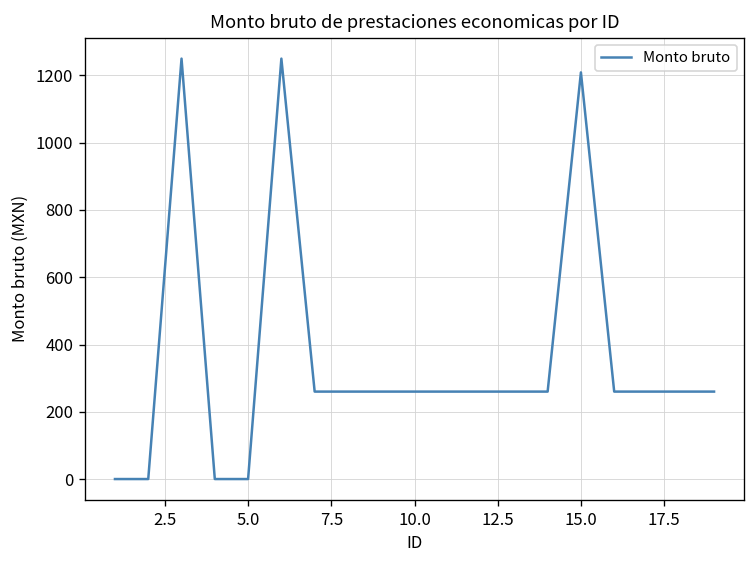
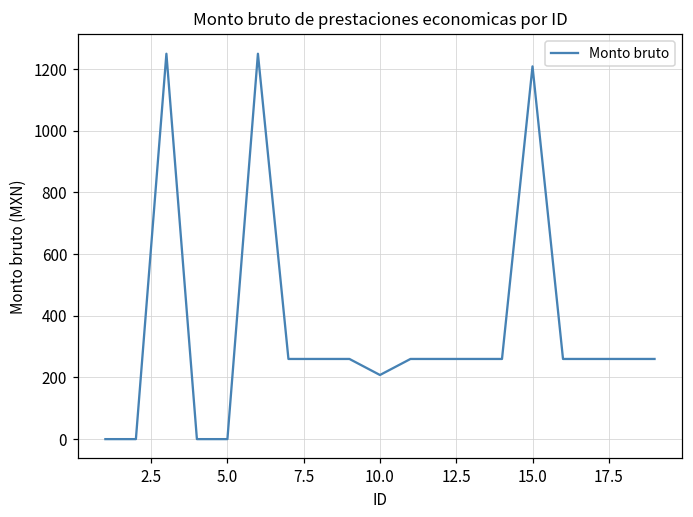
  {
    "5.0": 0,
-   "10.0": 260,
+   "10.0": 210,
    "15.0": 1210
  }
